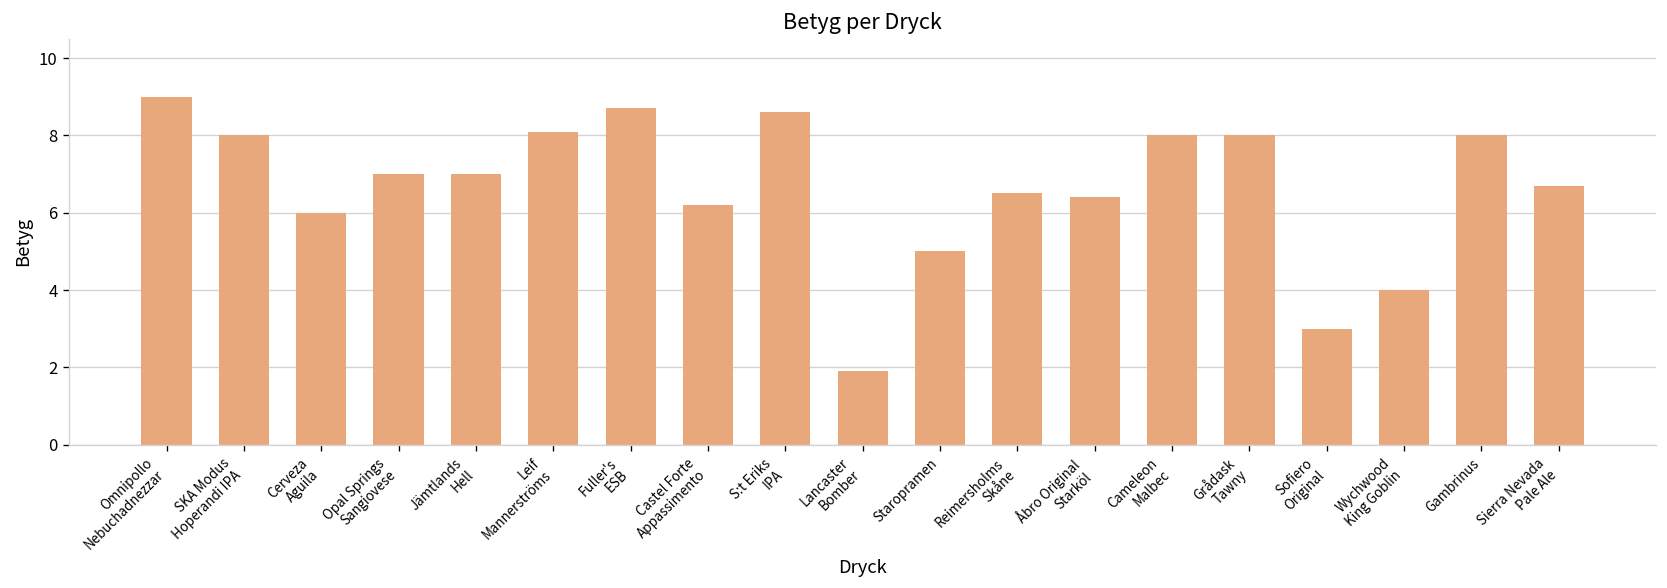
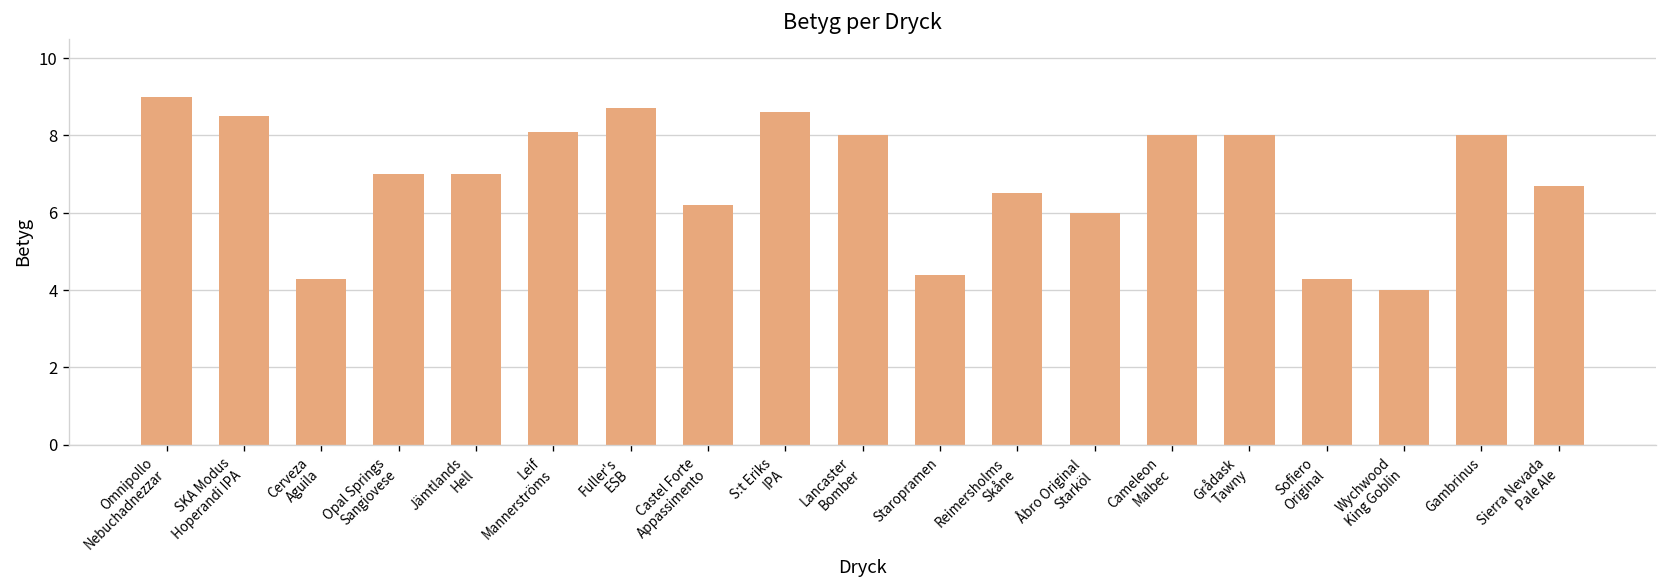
  {
    "Omnipollo Nebuchadnezzar": 9.0,
-   "SKA Modus Hoperandi IPA": 8.0,
-   "Cerveza Aguila": 6.0,
+   "SKA Modus Hoperandi IPA": 8.5,
+   "Cerveza Aguila": 4.3,
    "Opal Springs Sangiovese": 7.0,
    "Jämtlands Hell": 7.0,
    "Leif Mannerströms": 8.1,
    "Fuller's ESB": 8.7,
    "Castel Forte Appassimento": 6.2,
    "S:t Eriks IPA": 8.6,
-   "Lancaster Bomber": 1.9,
-   "Staropramen": 5.0,
+   "Lancaster Bomber": 8.0,
+   "Staropramen": 4.4,
    "Reimersholms Skåne": 6.5,
-   "Åbro Original Starköl": 6.4,
+   "Åbro Original Starköl": 6.0,
    "Cameleon Malbec": 8.0,
    "Grådask Tawny": 8.0,
-   "Sofiero Original": 3.0,
+   "Sofiero Original": 4.3,
    "Wychwood King Goblin": 4.0,
    "Gambrinus": 8.0,
    "Sierra Nevada Pale Ale": 6.7
  }
